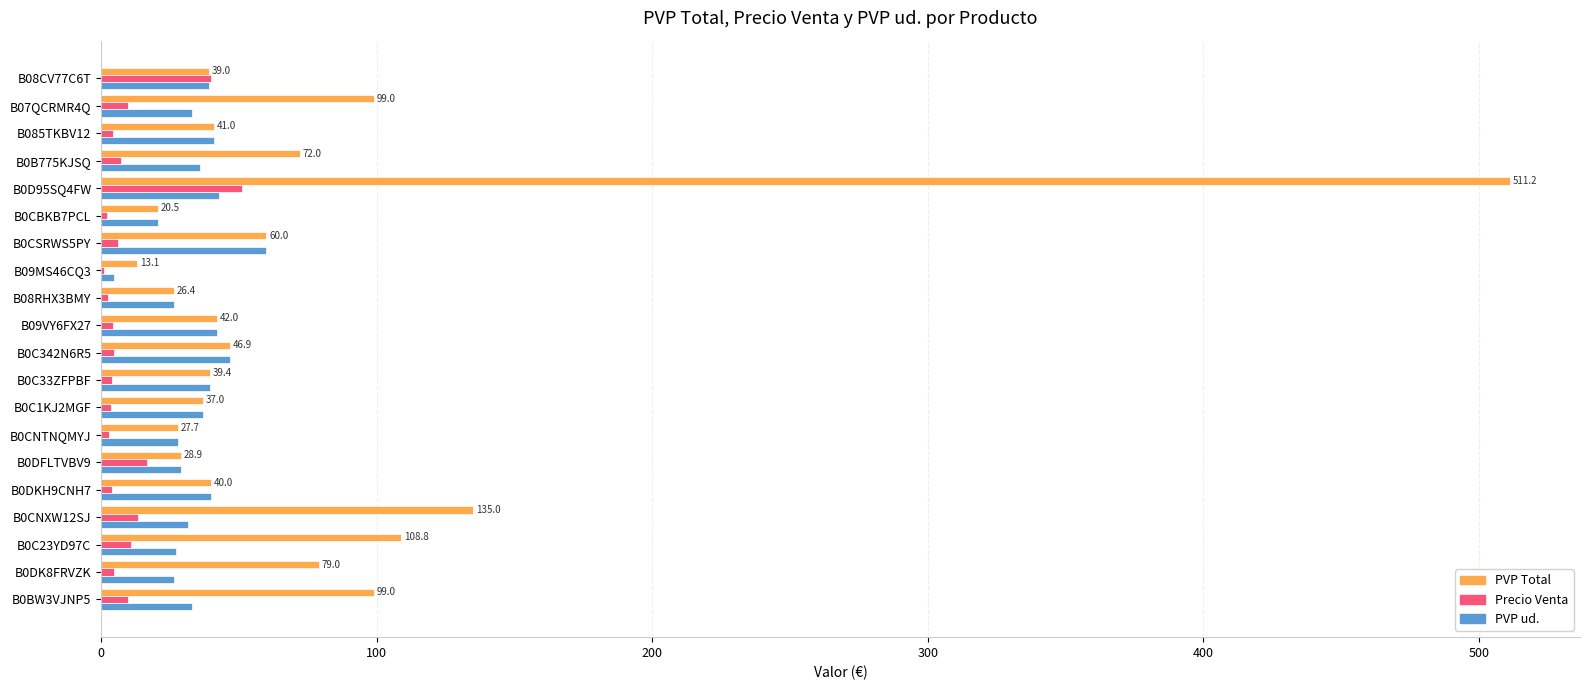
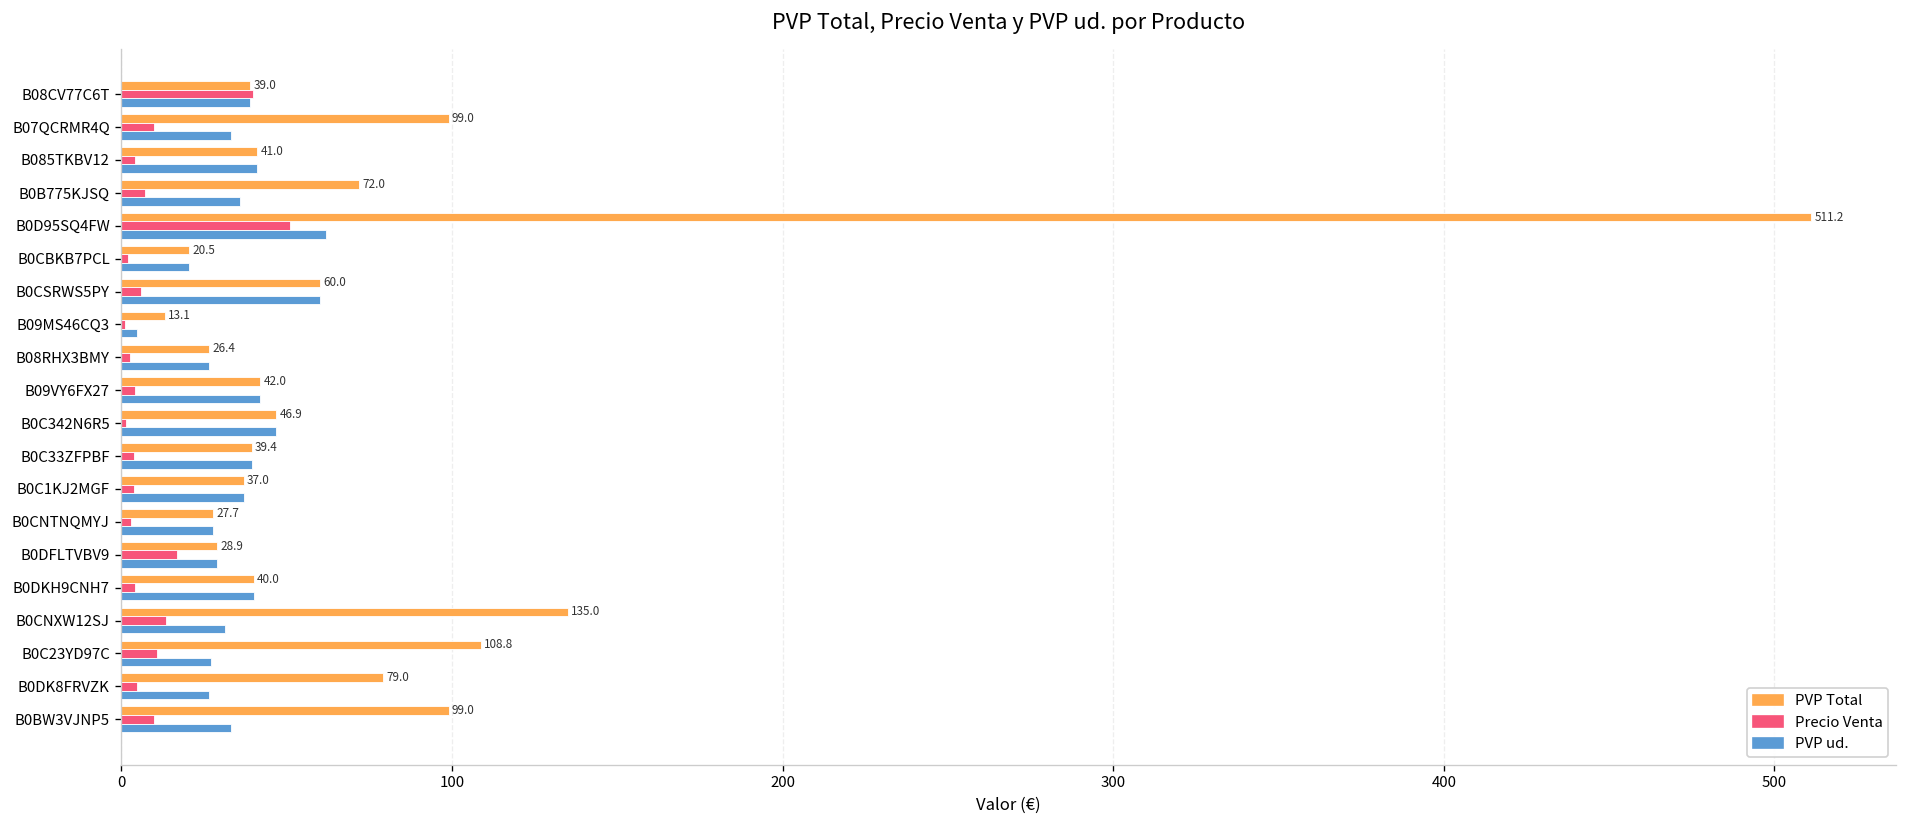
  {
    "PVP Total": {
      "B08CV77C6T": 39.0,
      "B07QCRMR4Q": 99.0,
      "B085TKBV12": 41.0,
      "B0B775KJSQ": 72.0,
      "B0D95SQ4FW": 511.2,
      "B0CBKB7PCL": 20.5,
      "B0CSRWS5PY": 60.0,
      "B09MS46CQ3": 13.1,
      "B08RHX3BMY": 26.4,
      "B09VY6FX27": 42.0,
      "B0C342N6R5": 46.9,
      "B0C33ZFPBF": 39.4,
      "B0C1KJ2MGF": 37.0,
      "B0CNTNQMYJ": 27.7,
      "B0DFLTVBV9": 28.9,
      "B0DKH9CNH7": 40.0,
      "B0CNXW12SJ": 135.0,
      "B0C23YD97C": 108.8,
      "B0DK8FRVZK": 79.0,
      "B0BW3VJNP5": 99.0
    },
    "Precio Venta": {
      "B07QCRMR4Q": 10,
      "B085TKBV12": 4,
      "B0B775KJSQ": 7,
      "B0D95SQ4FW": 51,
      "B0CBKB7PCL": 2,
      "B0CSRWS5PY": 6,
      "B09MS46CQ3": 1,
      "B08RHX3BMY": 3,
      "B09VY6FX27": 4,
-     "B0C342N6R5": 5,
+     "B0C342N6R5": 1,
      "B0C33ZFPBF": 4,
      "B0C1KJ2MGF": 4,
      "B0CNTNQMYJ": 3,
      "B0DFLTVBV9": 17,
      "B0DKH9CNH7": 4,
      "B0CNXW12SJ": 14,
      "B0C23YD97C": 11,
      "B0DK8FRVZK": 5,
      "B0BW3VJNP5": 10
    },
    "PVP ud.": {
      "B07QCRMR4Q": 33,
      "B0B775KJSQ": 36,
-     "B0D95SQ4FW": 43,
+     "B0D95SQ4FW": 62,
      "B09MS46CQ3": 5,
      "B0CNXW12SJ": 31,
      "B0C23YD97C": 27,
      "B0DK8FRVZK": 26,
      "B0BW3VJNP5": 33
    }
  }
